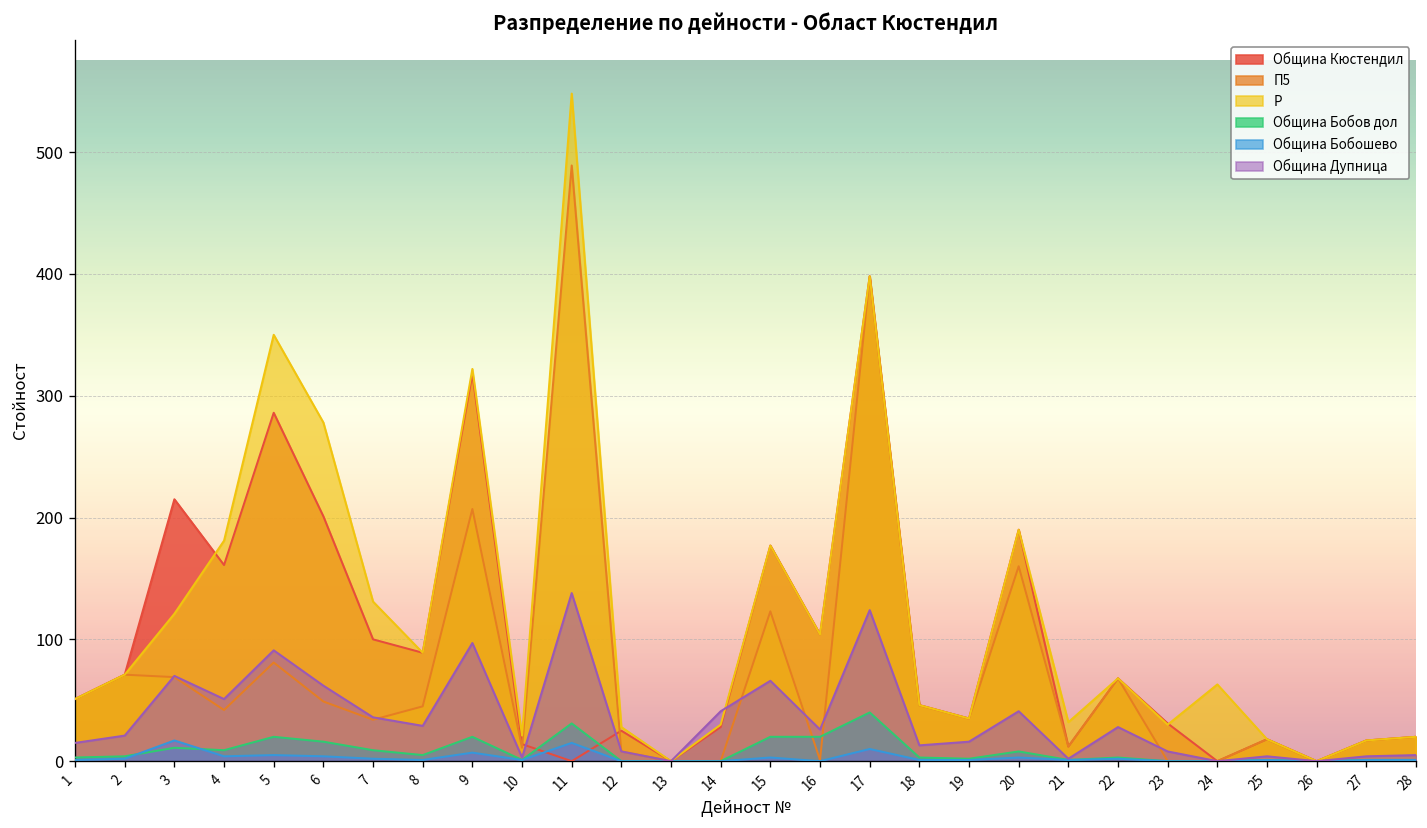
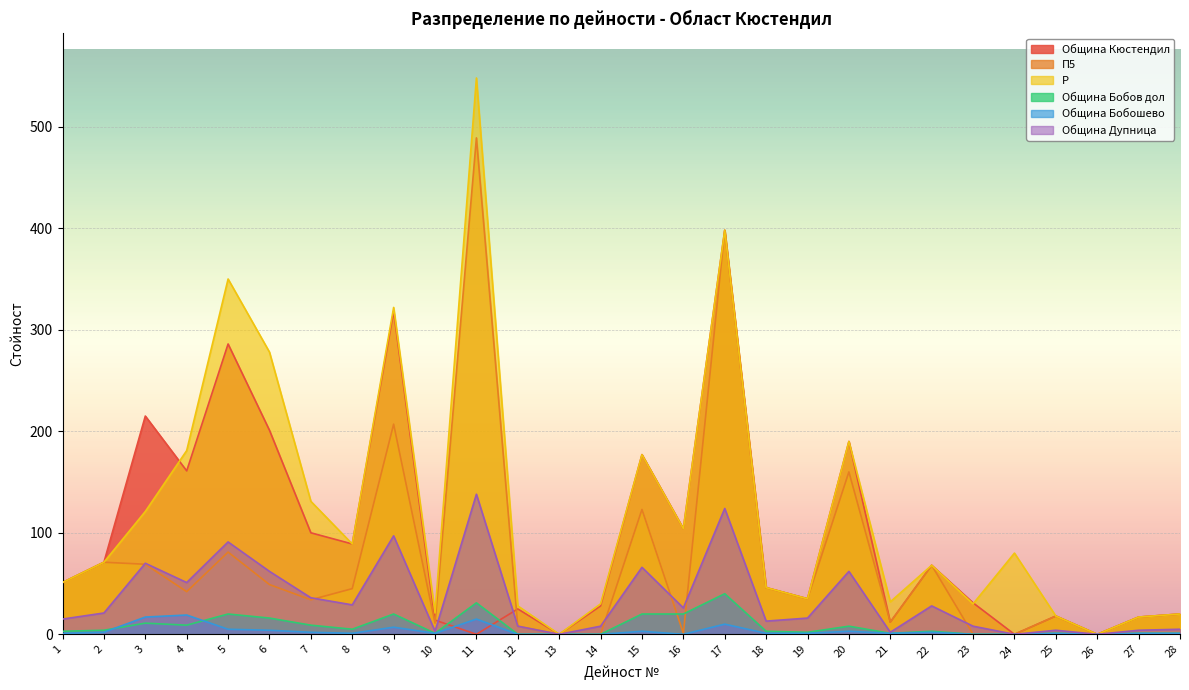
  {
    "Р": {
      "3": 121,
      "4": 181,
      "5": 350,
      "6": 278,
      "7": 131,
      "9": 322,
      "10": 21,
      "11": 548,
      "12": 28,
      "21": 32,
-     "24": 63
+     "24": 80
    },
    "Община Бобов дол": {
      "3": 11,
      "4": 9,
      "5": 20,
      "6": 16,
      "7": 9,
      "8": 5,
      "9": 20,
      "11": 31,
      "15": 20,
      "16": 20,
      "17": 40,
      "20": 8
    },
    "Община Бобошево": {
      "3": 17,
-     "4": 4,
+     "4": 19,
      "5": 5,
      "6": 4,
      "7": 2,
      "8": 1,
      "9": 7,
      "11": 15,
      "15": 3,
      "17": 10,
      "20": 3
    },
    "Община Дупница": {
      "1": 15,
      "2": 21,
      "4": 51,
      "5": 91,
      "6": 62,
      "8": 29,
      "9": 97,
      "11": 138,
-     "14": 41,
+     "14": 8,
      "15": 66,
      "16": 26,
      "17": 124,
      "18": 13,
      "19": 16,
-     "20": 41,
+     "20": 62,
      "22": 28,
      "23": 8,
      "25": 4,
      "27": 4,
      "28": 5
    }
  }
